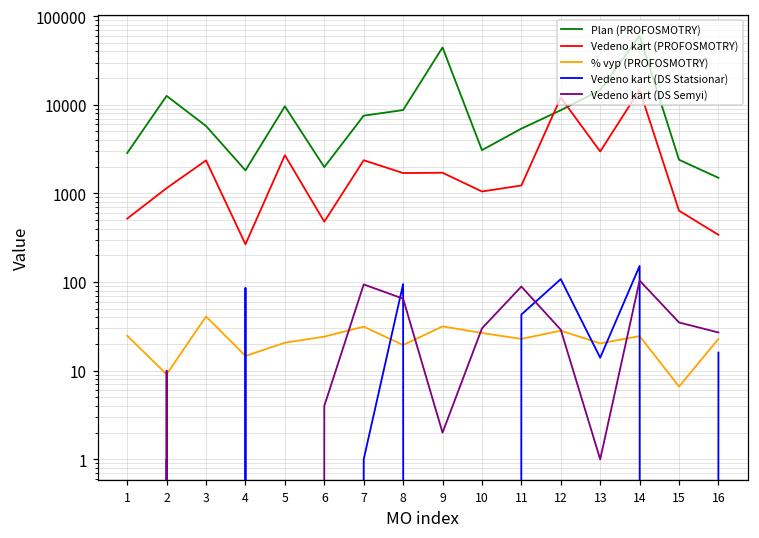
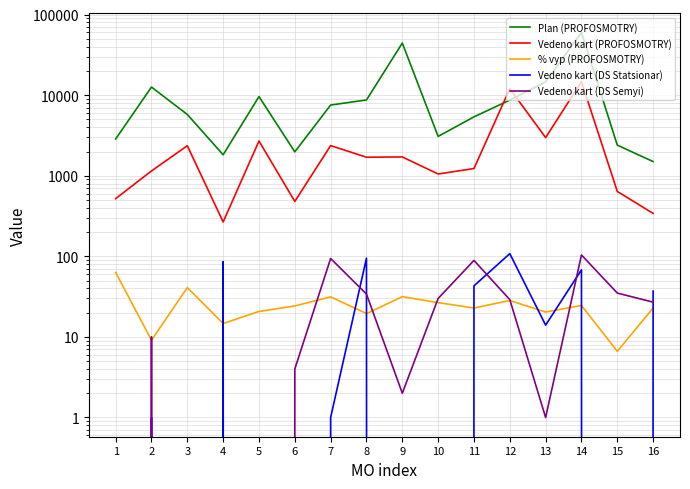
  {
    "Plan (PROFOSMOTRY)": {
      "1": 2900,
      "2": 13000,
      "3": 6000,
      "4": 1800,
      "5": 10000,
      "6": 2000,
      "7": 8000,
      "8": 9000,
      "9": 40000,
      "10": 3100,
      "11": 5000,
      "12": 9000,
      "15": 2400,
      "16": 1500
    },
    "Vedeno kart (PROFOSMOTRY)": {
      "1": 500,
      "2": 1100,
      "3": 2400,
      "4": 270,
      "5": 2700,
      "6": 500,
      "7": 2400,
      "8": 1700,
      "9": 1700,
      "10": 1100,
      "11": 1200,
      "13": 3000,
      "15": 600,
      "16": 340
    },
    "% vyp (PROFOSMOTRY)": {
-     "1": 25,
+     "1": 60,
      "2": 9,
      "3": 40,
      "4": 15,
      "5": 21,
      "6": 24,
      "7": 31,
      "8": 19,
      "9": 32,
      "10": 27,
      "11": 23,
      "13": 20,
      "14": 25,
      "15": 7,
      "16": 23
    },
    "Vedeno kart (DS Statsionar)": {
      "2": 1,
      "4": 90,
      "7": 1,
      "8": 100,
      "11": 40,
      "12": 110,
      "13": 14,
-     "14": 150,
-     "16": 16
+     "14": 70,
+     "16": 40
    },
    "Vedeno kart (DS Semyi)": {
      "2": 10,
      "6": 4,
      "7": 90,
-     "8": 70,
+     "8": 34,
      "9": 2,
      "10": 30,
      "11": 90,
      "13": 1,
      "14": 100,
      "15": 40,
      "16": 27
    }
  }
